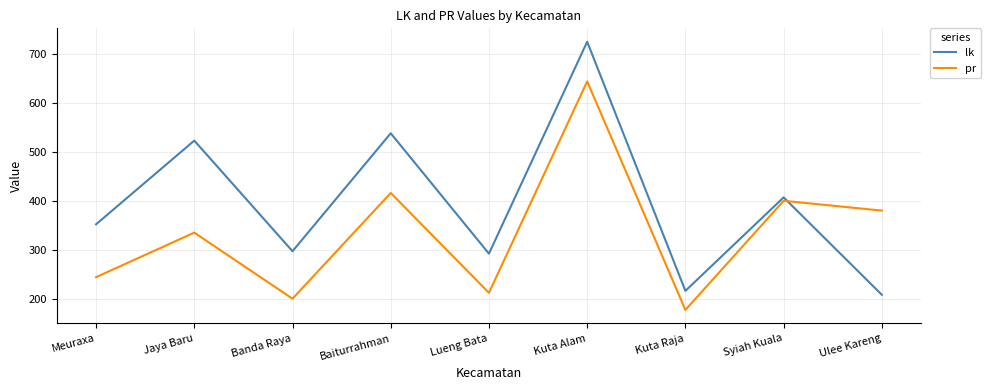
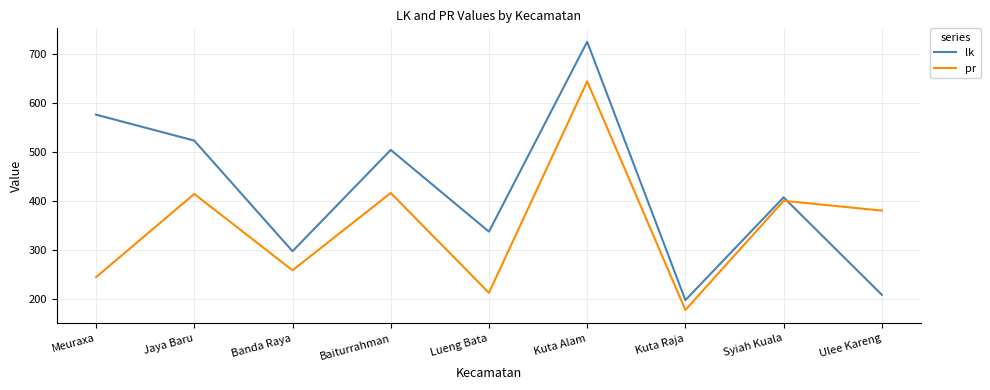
  {
    "lk": {
-     "Meuraxa": 350,
+     "Meuraxa": 580,
      "Jaya Baru": 520,
      "Banda Raya": 300,
-     "Baiturrahman": 540,
-     "Lueng Bata": 290,
+     "Baiturrahman": 500,
+     "Lueng Bata": 340,
      "Kuta Alam": 730,
-     "Kuta Raja": 220,
+     "Kuta Raja": 200,
      "Syiah Kuala": 410,
      "Ulee Kareng": 210
    },
    "pr": {
      "Meuraxa": 240,
-     "Jaya Baru": 340,
-     "Banda Raya": 200,
+     "Jaya Baru": 410,
+     "Banda Raya": 260,
      "Baiturrahman": 420,
      "Lueng Bata": 210,
      "Kuta Alam": 640,
      "Kuta Raja": 180,
      "Syiah Kuala": 400,
      "Ulee Kareng": 380
    }
  }
